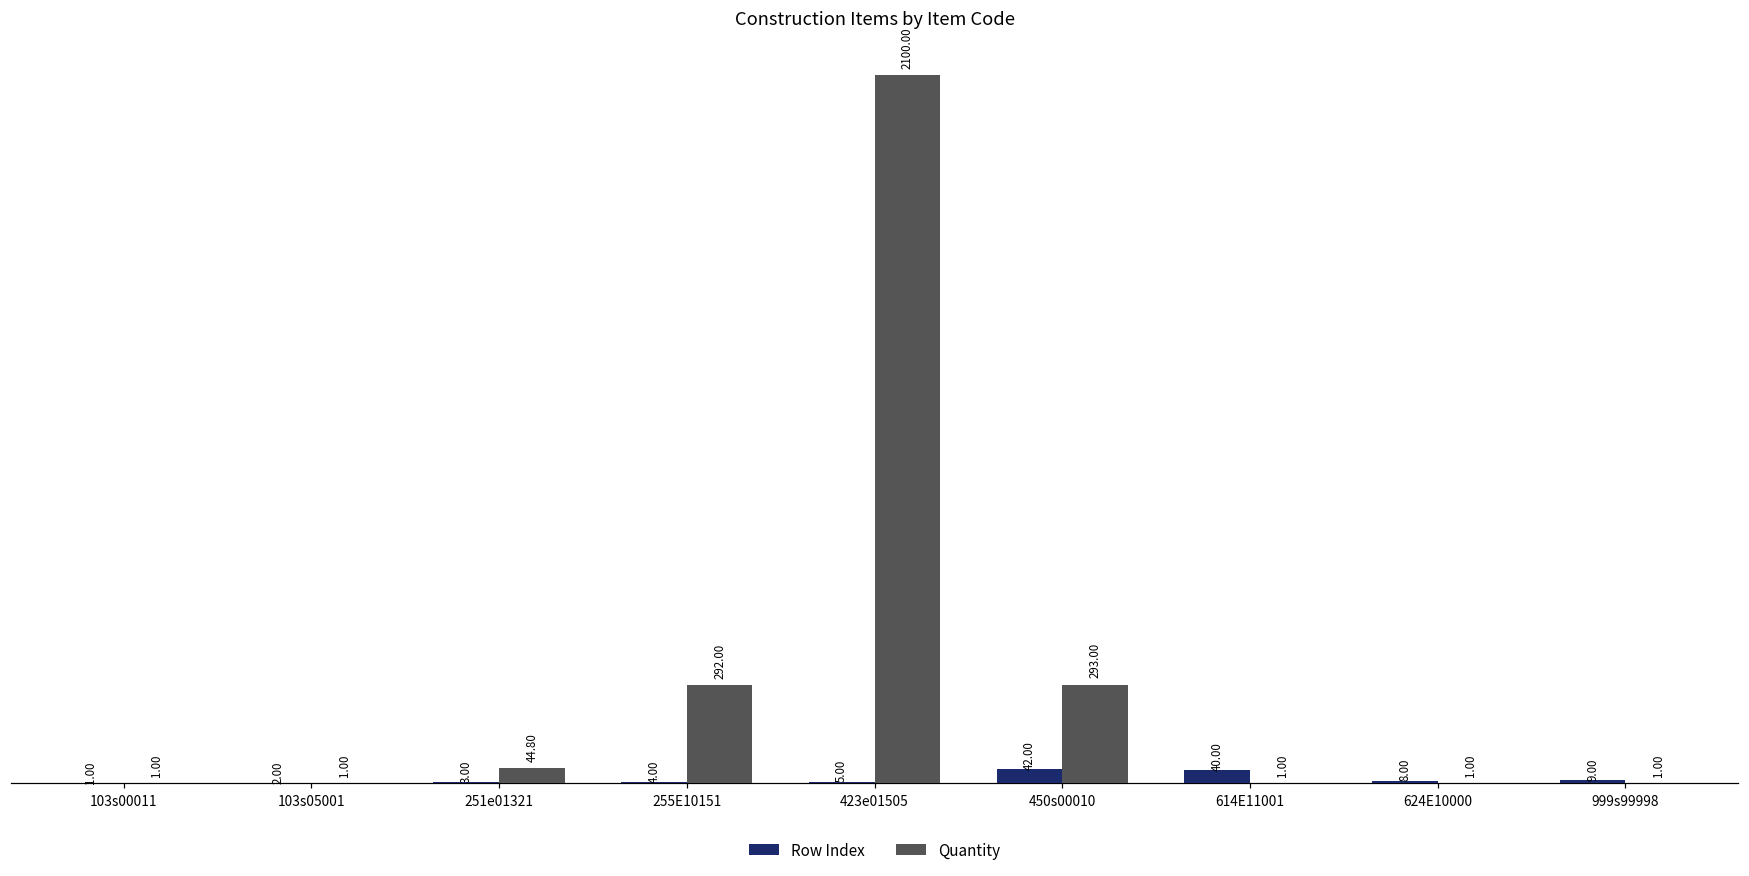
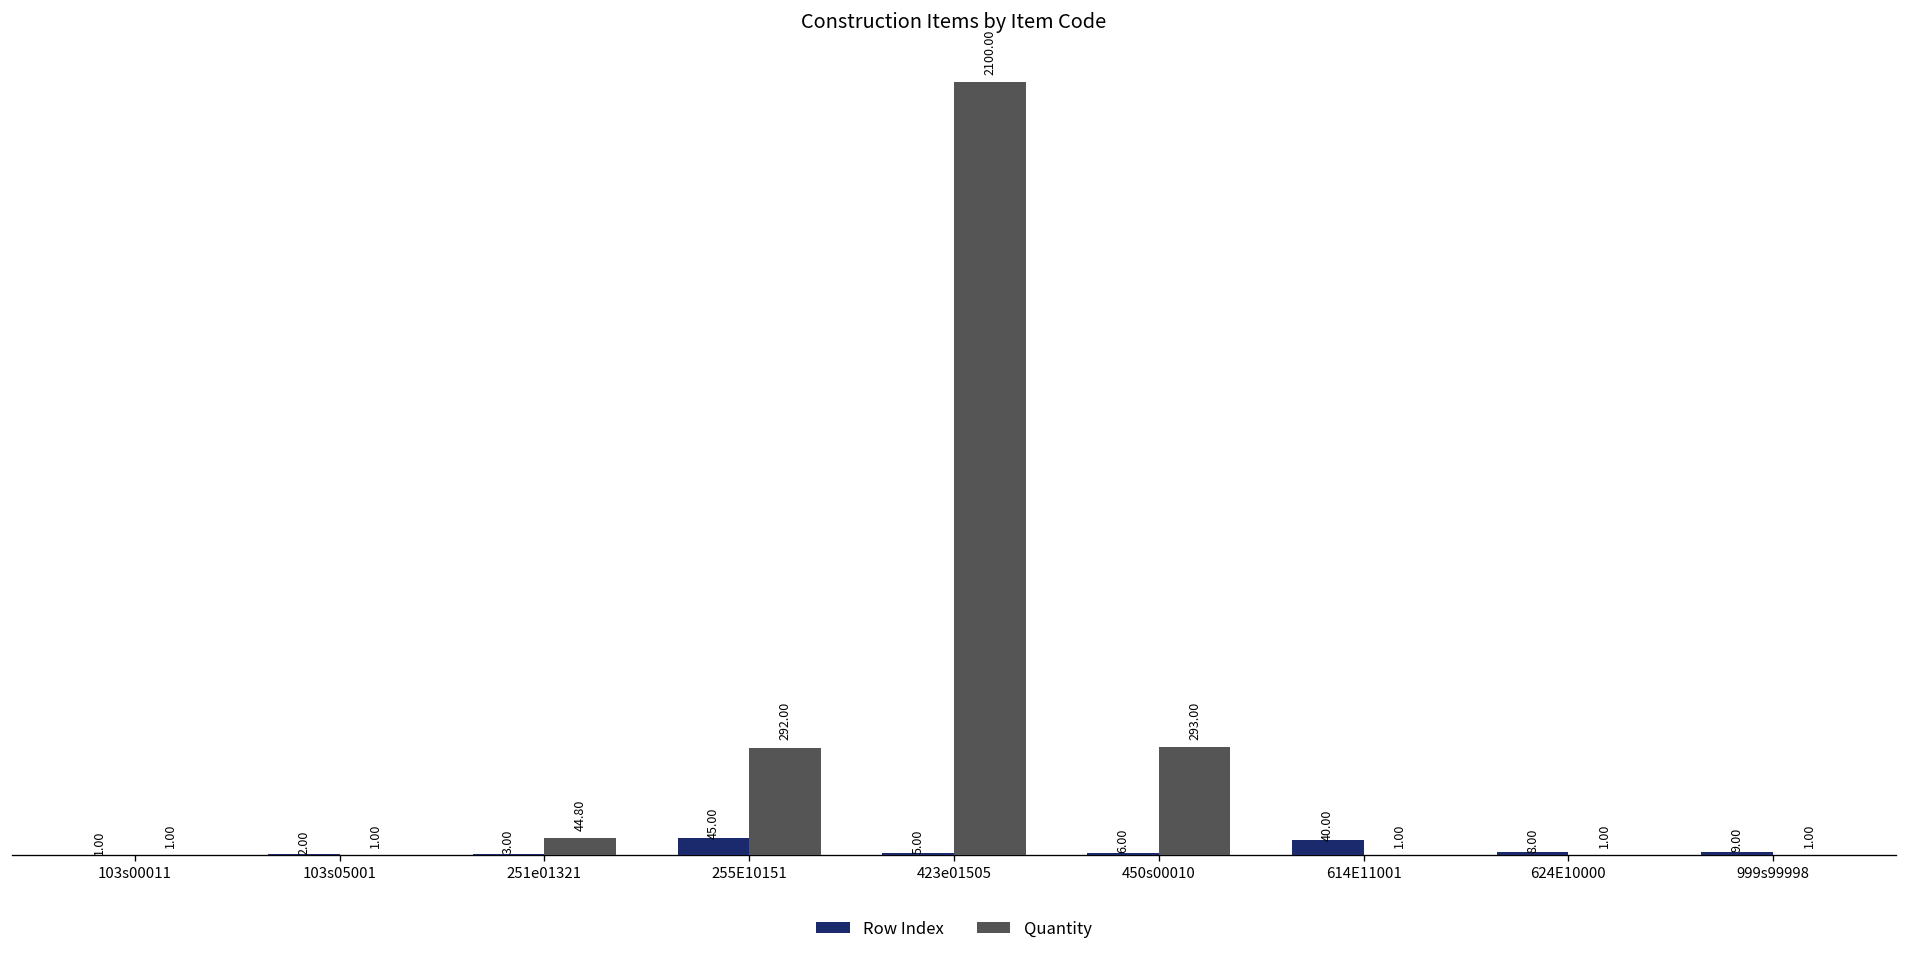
  {
    "Row Index": {
      "103s00011": 1.00,
      "103s05001": 2.00,
      "251e01321": 3.00,
-     "255E10151": 4.00,
+     "255E10151": 45.00,
      "423e01505": 5.00,
-     "450s00010": 42.00,
+     "450s00010": 6.00,
      "614E11001": 40.00,
      "624E10000": 8.00,
      "999s99998": 9.00
    },
    "Quantity": {
      "103s00011": 1.00,
      "103s05001": 1.00,
      "251e01321": 44.80,
      "255E10151": 292.00,
      "423e01505": 2100.00,
      "450s00010": 293.00,
      "614E11001": 1.00,
      "624E10000": 1.00,
      "999s99998": 1.00
    }
  }
